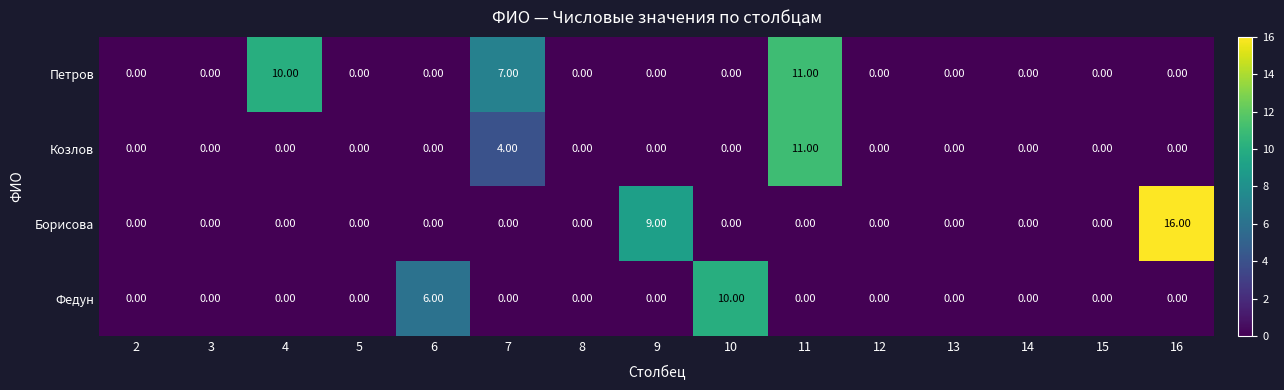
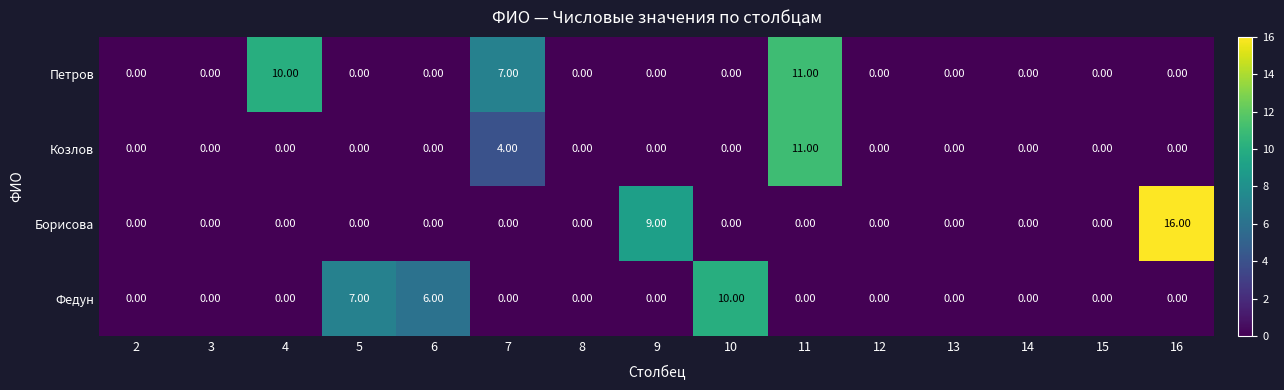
  {
    "Петров": {
      "2": 0.00,
      "3": 0.00,
      "4": 10.00,
      "5": 0.00,
      "6": 0.00,
      "7": 7.00,
      "8": 0.00,
      "9": 0.00,
      "10": 0.00,
      "11": 11.00,
      "12": 0.00,
      "13": 0.00,
      "14": 0.00,
      "15": 0.00,
      "16": 0.00
    },
    "Козлов": {
      "2": 0.00,
      "3": 0.00,
      "4": 0.00,
      "5": 0.00,
      "6": 0.00,
      "7": 4.00,
      "8": 0.00,
      "9": 0.00,
      "10": 0.00,
      "11": 11.00,
      "12": 0.00,
      "13": 0.00,
      "14": 0.00,
      "15": 0.00,
      "16": 0.00
    },
    "Борисова": {
      "2": 0.00,
      "3": 0.00,
      "4": 0.00,
      "5": 0.00,
      "6": 0.00,
      "7": 0.00,
      "8": 0.00,
      "9": 9.00,
      "10": 0.00,
      "11": 0.00,
      "12": 0.00,
      "13": 0.00,
      "14": 0.00,
      "15": 0.00,
      "16": 16.00
    },
    "Федун": {
      "2": 0.00,
      "3": 0.00,
      "4": 0.00,
-     "5": 0.00,
+     "5": 7.00,
      "6": 6.00,
      "7": 0.00,
      "8": 0.00,
      "9": 0.00,
      "10": 10.00,
      "11": 0.00,
      "12": 0.00,
      "13": 0.00,
      "14": 0.00,
      "15": 0.00,
      "16": 0.00
    }
  }
